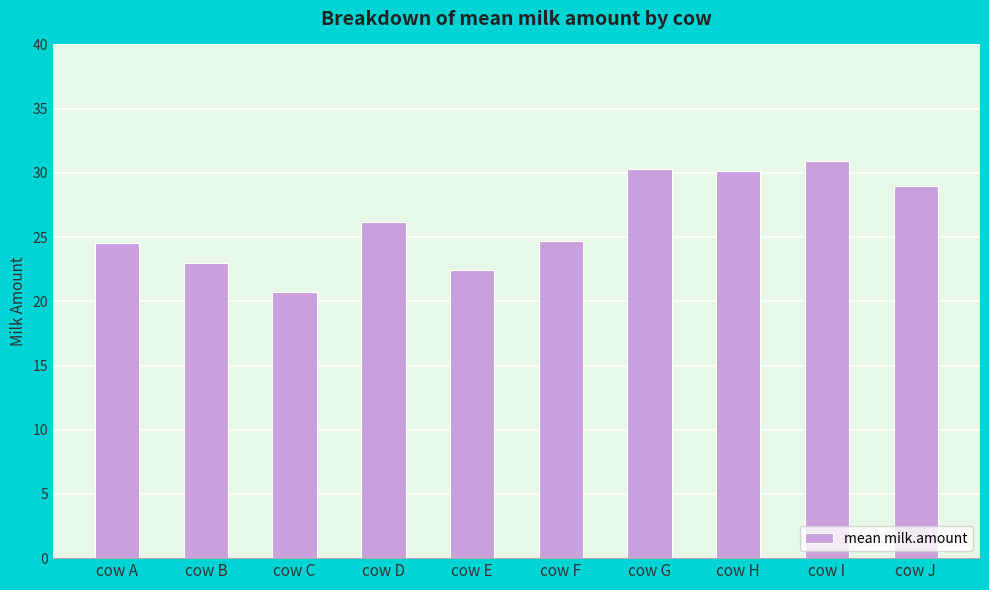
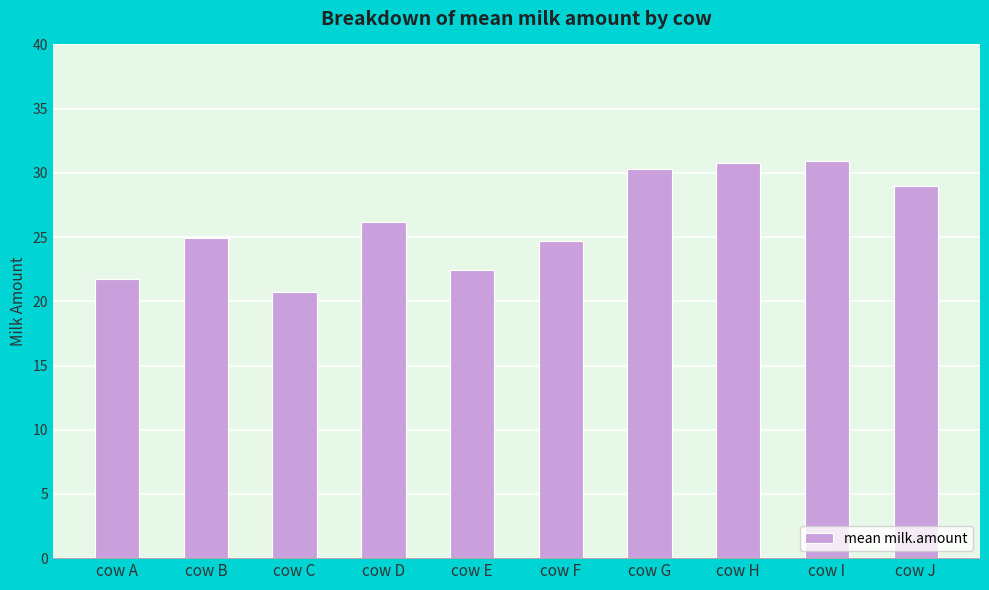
  {
-   "cow A": 24.6,
-   "cow B": 23.0,
+   "cow A": 21.8,
+   "cow B": 24.9,
    "cow C": 20.8,
    "cow D": 26.2,
    "cow E": 22.5,
    "cow F": 24.7,
    "cow G": 30.3,
-   "cow H": 30.2,
+   "cow H": 30.8,
    "cow I": 30.9,
    "cow J": 29.0
  }
